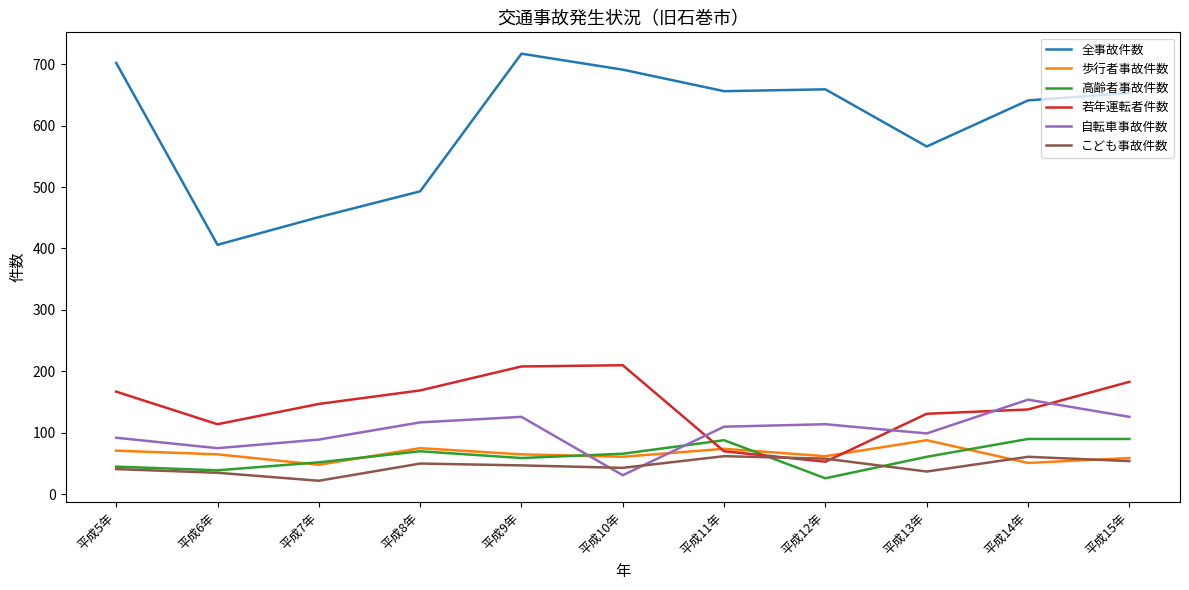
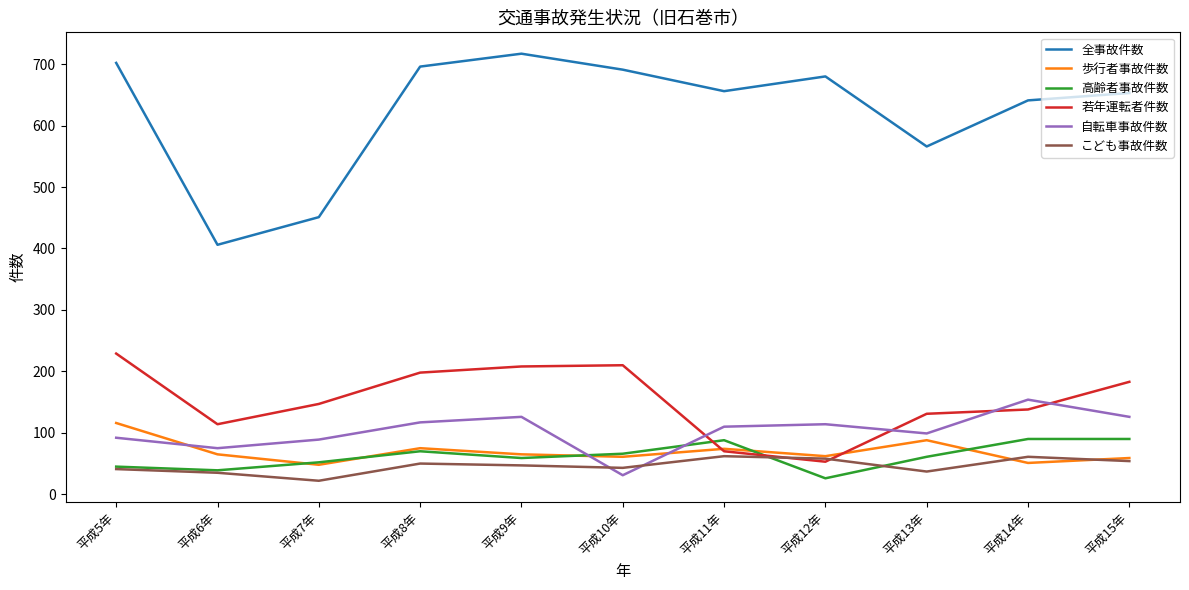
  {
    "全事故件数": {
      "平成5年": 700,
      "平成6年": 410,
      "平成7年": 450,
-     "平成8年": 490,
+     "平成8年": 700,
      "平成9年": 720,
      "平成10年": 690,
      "平成11年": 660,
-     "平成12年": 660,
+     "平成12年": 680,
      "平成13年": 570,
      "平成14年": 640
    },
    "歩行者事故件数": {
-     "平成5年": 70,
+     "平成5年": 120,
      "平成6年": 70,
      "平成8年": 80,
      "平成9年": 70,
      "平成10年": 60,
      "平成13年": 90,
      "平成14年": 50,
      "平成15年": 60
    },
    "高齢者事故件数": {
      "平成8年": 70,
      "平成9年": 60,
      "平成10年": 70,
      "平成11年": 90,
      "平成12年": 30,
      "平成13年": 60,
      "平成14年": 90,
      "平成15年": 90
    },
    "若年運転者件数": {
-     "平成5年": 170,
+     "平成5年": 230,
      "平成6年": 110,
      "平成7年": 150,
-     "平成8年": 170,
+     "平成8年": 200,
      "平成9年": 210,
      "平成10年": 210,
      "平成12年": 50,
      "平成13年": 130,
      "平成14年": 140,
      "平成15年": 180
    },
    "自転車事故件数": {
      "平成5年": 90,
      "平成6年": 80,
      "平成7年": 90,
      "平成8年": 120,
      "平成9年": 130,
      "平成10年": 30,
      "平成11年": 110,
      "平成12年": 110,
      "平成13年": 100,
      "平成14年": 150,
      "平成15年": 130
    },
    "こども事故件数": {
      "平成7年": 20,
      "平成8年": 50,
      "平成9年": 50,
      "平成10年": 40,
      "平成11年": 60,
      "平成13年": 40,
      "平成14年": 60,
      "平成15年": 50
    }
  }
